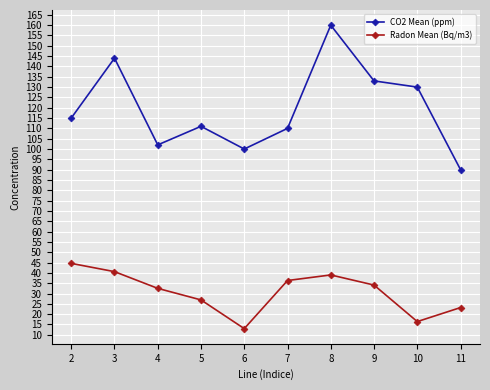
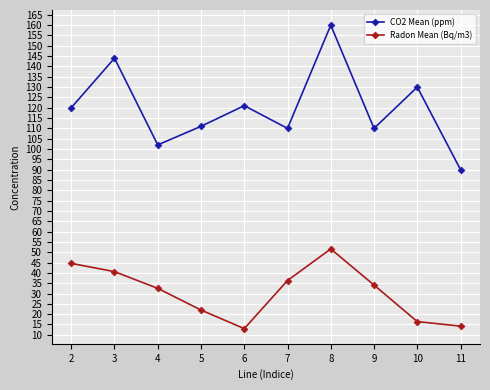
  {
    "CO2 Mean (ppm)": {
-     "2": 115,
+     "2": 120,
      "3": 144,
      "4": 102,
      "5": 111,
-     "6": 100,
+     "6": 121,
      "7": 110,
      "8": 160,
-     "9": 133,
+     "9": 110,
      "10": 130,
      "11": 90
    },
    "Radon Mean (Bq/m3)": {
      "2": 45,
      "3": 41,
      "4": 33,
-     "5": 27,
+     "5": 22,
      "6": 13,
      "7": 36,
-     "8": 39,
+     "8": 52,
      "9": 34,
      "10": 16,
-     "11": 23
+     "11": 14
    }
  }
